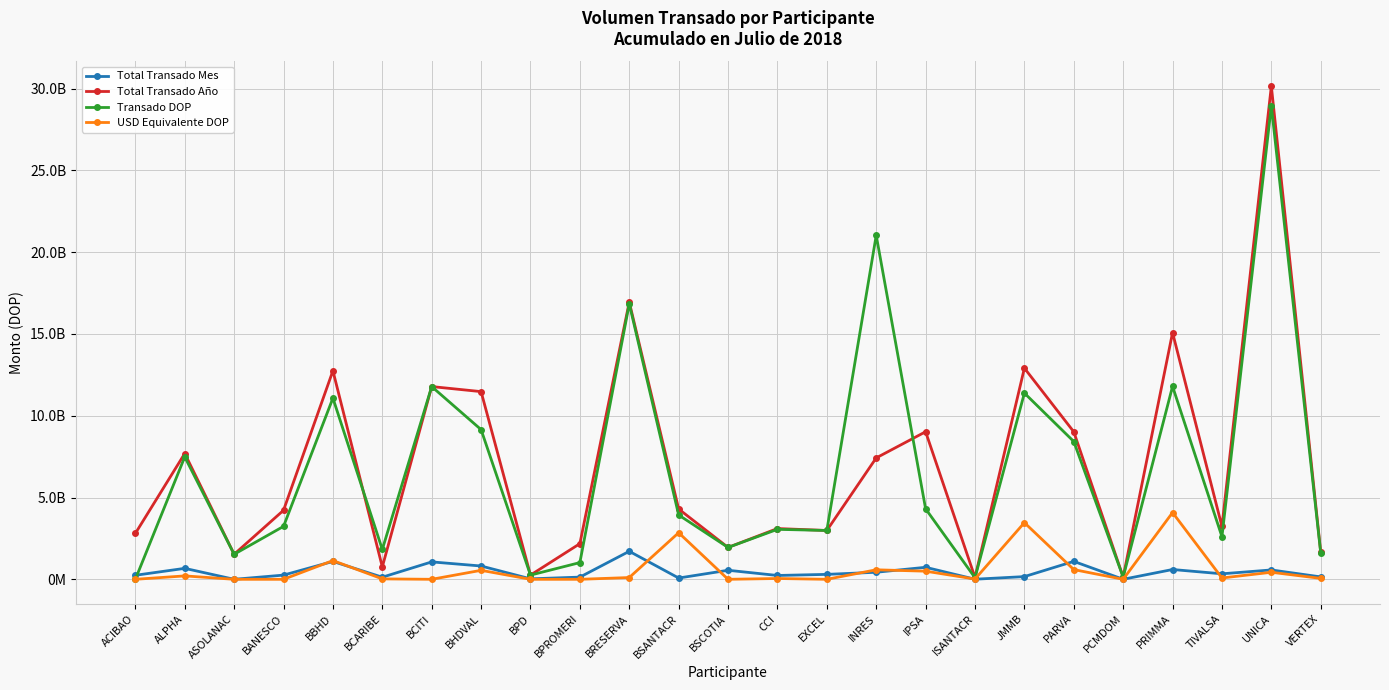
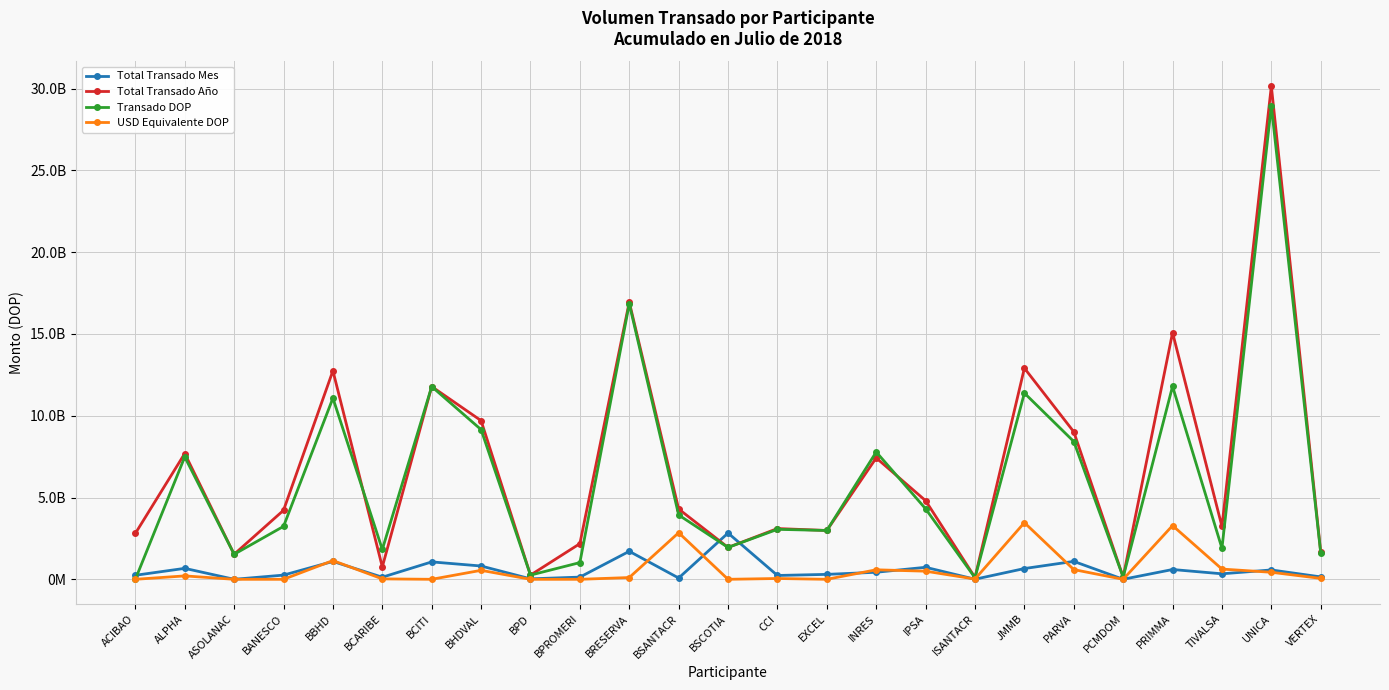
  {
    "Total Transado Mes": {
      "ACIBAO": 200000000,
      "ALPHA": 700000000,
      "BANESCO": 300000000,
      "BCITI": 1100000000,
      "BHDVAL": 800000000,
      "BRESERVA": 1700000000,
      "BSANTACR": 100000000,
-     "BSCOTIA": 600000000,
+     "BSCOTIA": 2800000000,
      "CCI": 200000000,
      "EXCEL": 300000000,
      "IPSA": 700000000,
-     "JMMB": 200000000,
+     "JMMB": 700000000,
      "PARVA": 1100000000,
      "PRIMMA": 600000000,
      "TIVALSA": 300000000
    },
    "Total Transado Año": {
      "ACIBAO": 2800000000,
      "ALPHA": 7700000000,
      "BANESCO": 4200000000,
      "BBHD": 12700000000,
      "BCARIBE": 800000000,
-     "BHDVAL": 11500000000,
+     "BHDVAL": 9700000000,
      "BPROMERI": 2200000000,
      "BSANTACR": 4300000000,
      "INRES": 7400000000,
-     "IPSA": 9000000000,
+     "IPSA": 4800000000,
      "JMMB": 12900000000,
      "PARVA": 9000000000,
      "PRIMMA": 15100000000,
      "TIVALSA": 3200000000,
      "UNICA": 30200000000
    },
    "Transado DOP": {
      "ALPHA": 7500000000,
      "BANESCO": 3200000000,
      "BBHD": 11100000000,
      "BCARIBE": 1800000000,
      "BHDVAL": 9200000000,
      "BPROMERI": 1000000000,
      "BSANTACR": 3900000000,
-     "INRES": 21000000000,
+     "INRES": 7800000000,
      "IPSA": 4300000000,
      "JMMB": 11400000000,
      "PARVA": 8400000000,
      "PRIMMA": 11800000000,
-     "TIVALSA": 2600000000,
+     "TIVALSA": 1900000000,
      "UNICA": 28900000000
    },
    "USD Equivalente DOP": {
      "ALPHA": 200000000,
      "BANESCO": 0,
      "BCITI": 0,
      "BHDVAL": 500000000,
      "BRESERVA": 100000000,
      "BSANTACR": 2800000000,
      "BSCOTIA": 0,
      "CCI": 0,
      "EXCEL": 0,
      "IPSA": 500000000,
      "JMMB": 3500000000,
      "PARVA": 600000000,
-     "PRIMMA": 4100000000,
-     "TIVALSA": 100000000
+     "PRIMMA": 3300000000,
+     "TIVALSA": 600000000
    }
  }
